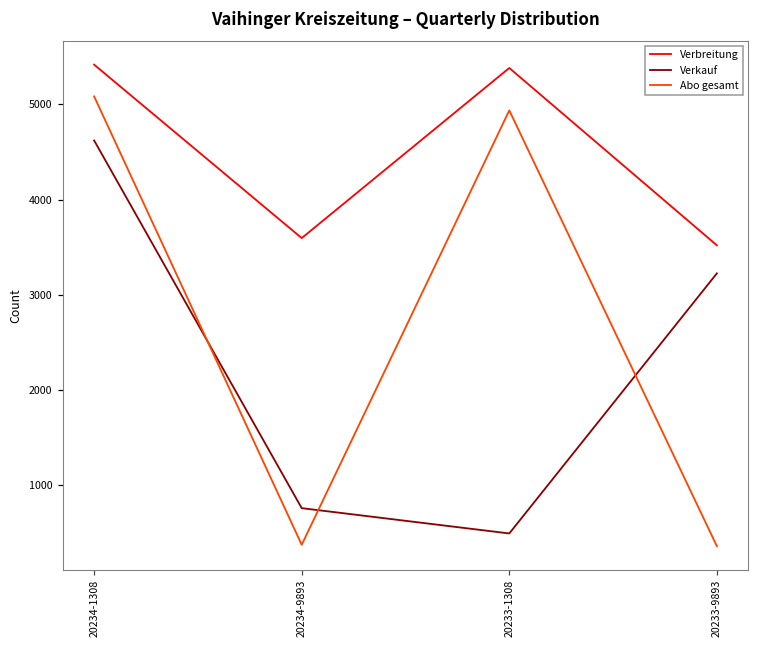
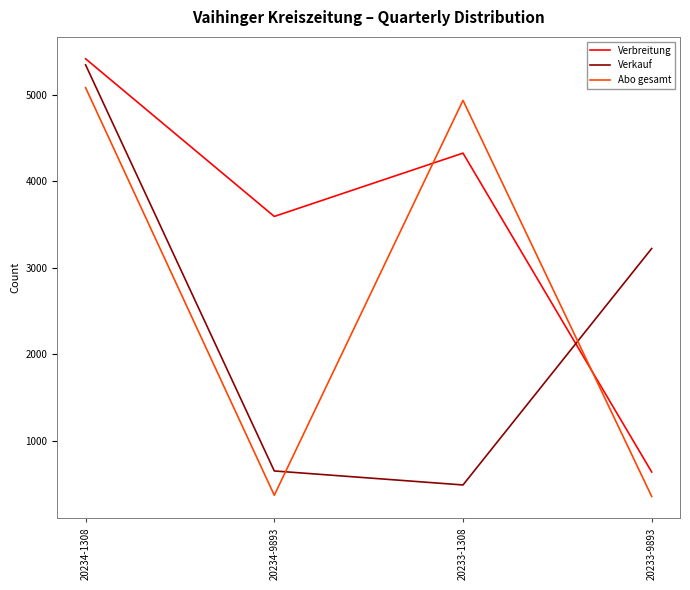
  {
    "Verbreitung": {
      "20234-1308": 5400,
      "20234-9893": 3600,
-     "20233-1308": 5400,
-     "20233-9893": 3500
+     "20233-1308": 4300,
+     "20233-9893": 600
    },
    "Verkauf": {
-     "20234-1308": 4600,
-     "20234-9893": 800,
+     "20234-1308": 5300,
+     "20234-9893": 700,
      "20233-1308": 500,
      "20233-9893": 3200
    },
    "Abo gesamt": {
      "20234-1308": 5100,
      "20234-9893": 400,
      "20233-1308": 4900,
      "20233-9893": 400
    }
  }
